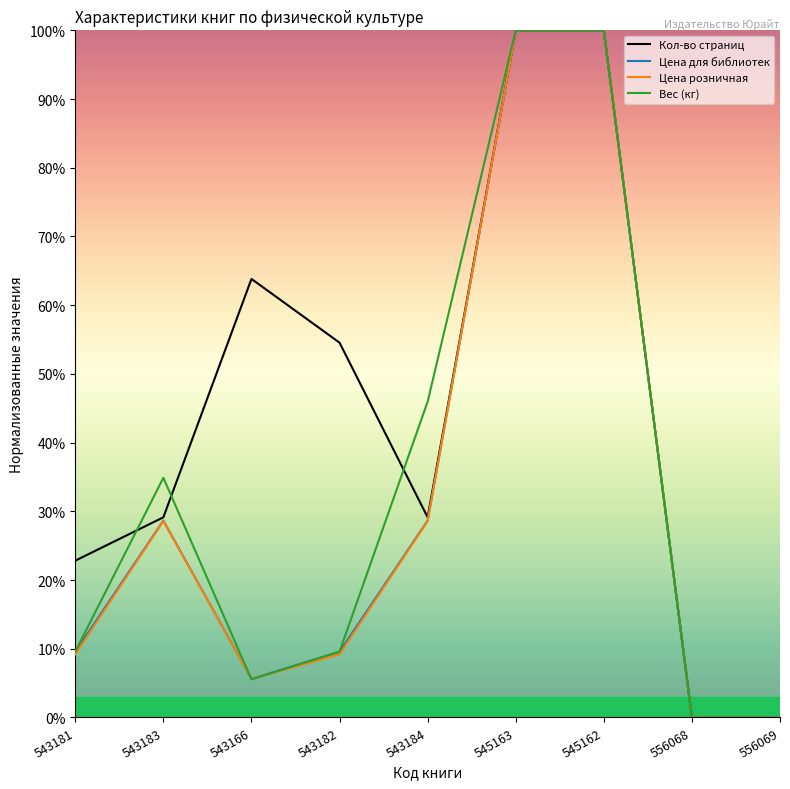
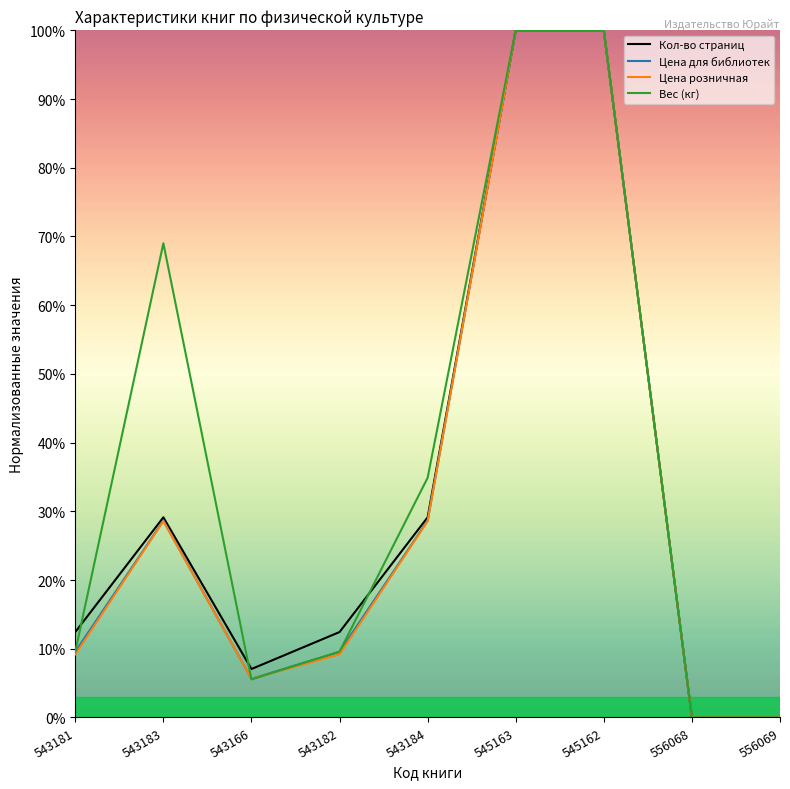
  {
    "Кол-во страниц": {
-     "543181": "23%",
+     "543181": "12%",
      "543183": "29%",
-     "543166": "64%",
-     "543182": "55%",
+     "543166": "7%",
+     "543182": "12%",
      "543184": "29%"
    },
    "Цена розничная": {
      "543181": "9%",
      "543182": "9%"
    },
    "Вес (кг)": {
-     "543183": "35%",
-     "543184": "46%"
+     "543183": "69%",
+     "543184": "35%"
    }
  }
